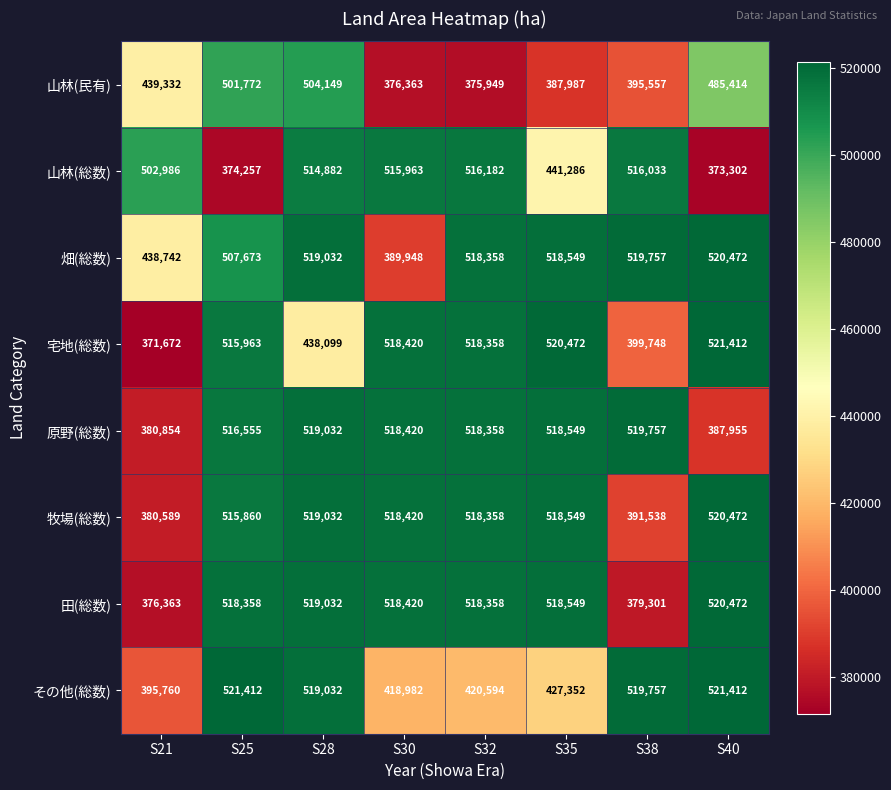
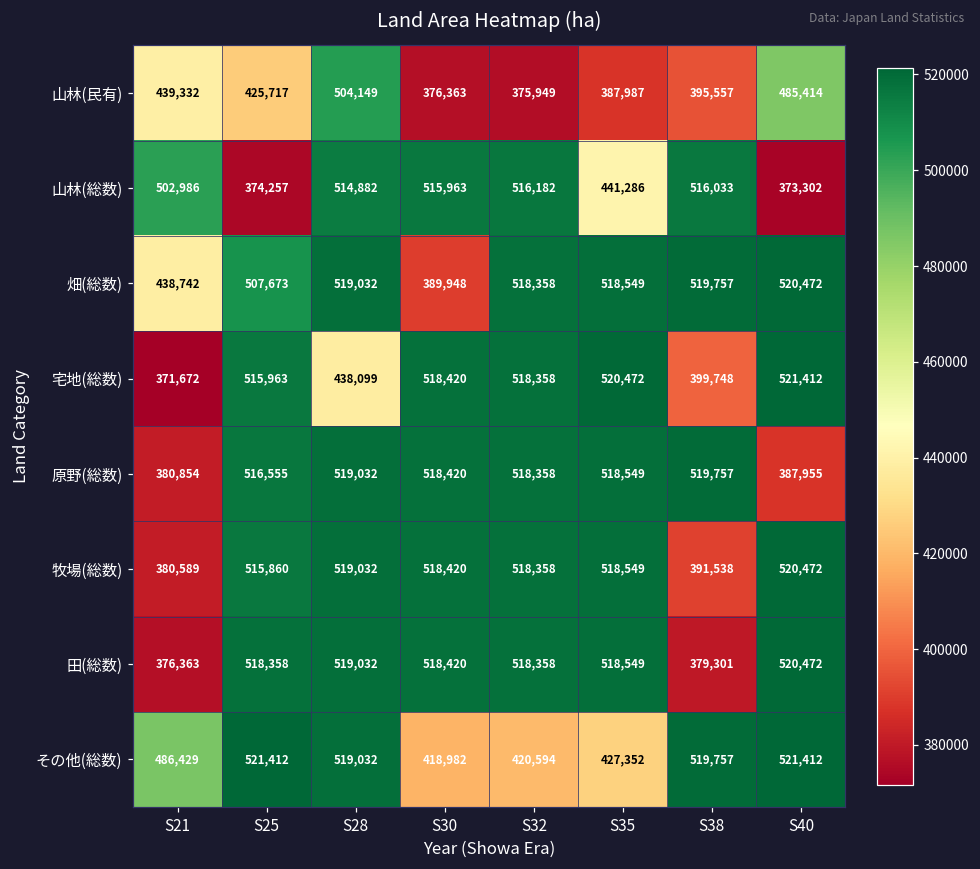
  {
    "山林(民有)": {
      "S21": "439,332",
-     "S25": "501,772",
+     "S25": "425,717",
      "S28": "504,149",
      "S30": "376,363",
      "S32": "375,949",
      "S35": "387,987",
      "S38": "395,557",
      "S40": "485,414"
    },
    "山林(総数)": {
      "S21": "502,986",
      "S25": "374,257",
      "S28": "514,882",
      "S30": "515,963",
      "S32": "516,182",
      "S35": "441,286",
      "S38": "516,033",
      "S40": "373,302"
    },
    "畑(総数)": {
      "S21": "438,742",
      "S25": "507,673",
      "S28": "519,032",
      "S30": "389,948",
      "S32": "518,358",
      "S35": "518,549",
      "S38": "519,757",
      "S40": "520,472"
    },
    "宅地(総数)": {
      "S21": "371,672",
      "S25": "515,963",
      "S28": "438,099",
      "S30": "518,420",
      "S32": "518,358",
      "S35": "520,472",
      "S38": "399,748",
      "S40": "521,412"
    },
    "原野(総数)": {
      "S21": "380,854",
      "S25": "516,555",
      "S28": "519,032",
      "S30": "518,420",
      "S32": "518,358",
      "S35": "518,549",
      "S38": "519,757",
      "S40": "387,955"
    },
    "牧場(総数)": {
      "S21": "380,589",
      "S25": "515,860",
      "S28": "519,032",
      "S30": "518,420",
      "S32": "518,358",
      "S35": "518,549",
      "S38": "391,538",
      "S40": "520,472"
    },
    "田(総数)": {
      "S21": "376,363",
      "S25": "518,358",
      "S28": "519,032",
      "S30": "518,420",
      "S32": "518,358",
      "S35": "518,549",
      "S38": "379,301",
      "S40": "520,472"
    },
    "その他(総数)": {
-     "S21": "395,760",
+     "S21": "486,429",
      "S25": "521,412",
      "S28": "519,032",
      "S30": "418,982",
      "S32": "420,594",
      "S35": "427,352",
      "S38": "519,757",
      "S40": "521,412"
    }
  }
